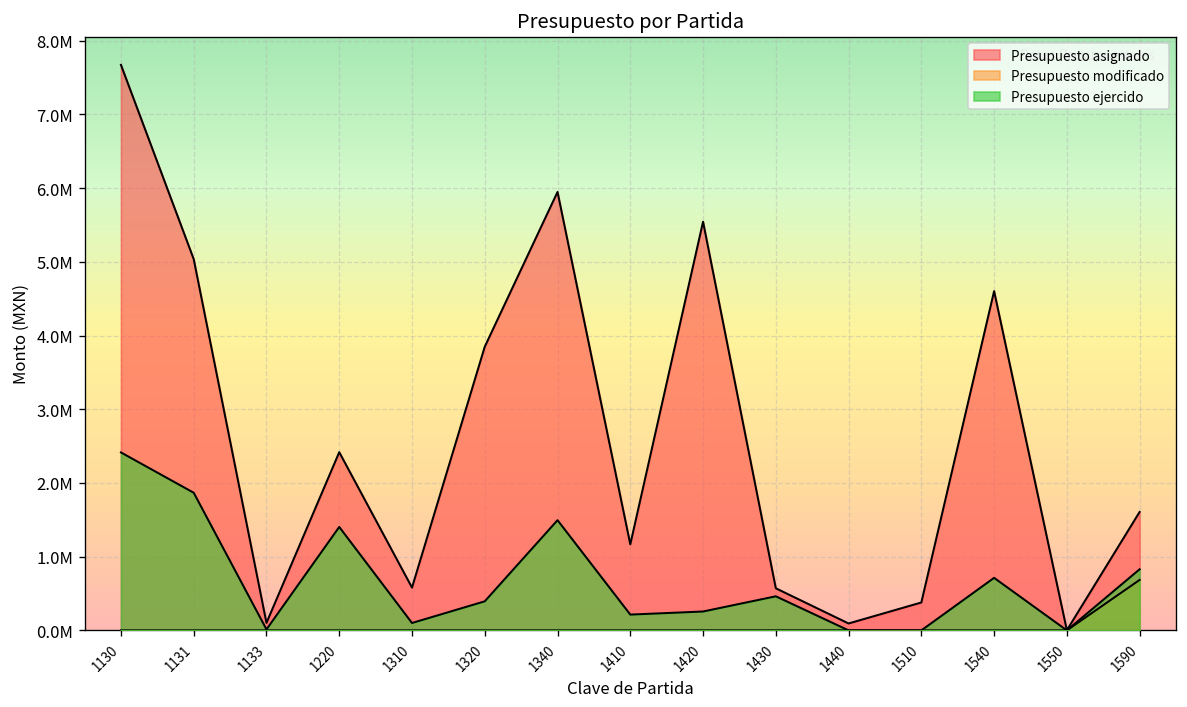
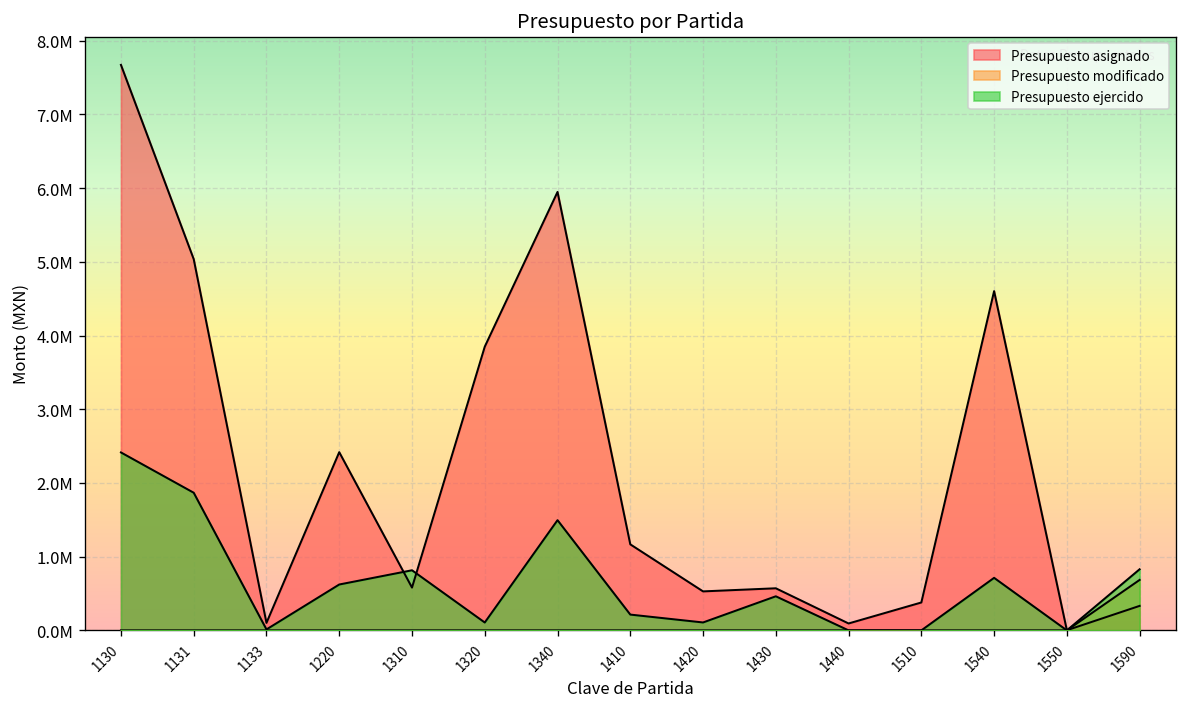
  {
    "Presupuesto asignado": {
      "1130": 7700000,
      "1131": 5000000,
      "1133": 100000,
      "1220": 2400000,
      "1310": 600000,
      "1320": 3800000,
      "1340": 5900000,
      "1410": 1200000,
-     "1420": 5500000,
+     "1420": 500000,
      "1430": 600000,
      "1440": 100000,
      "1510": 400000,
      "1540": 4600000,
-     "1590": 1600000
+     "1590": 300000
    },
    "Presupuesto modificado": {
      "1130": 0,
      "1131": 0,
      "1220": 0,
      "1310": 0,
      "1320": 0,
      "1340": 0,
      "1410": 0,
      "1420": 0,
      "1430": 0,
      "1540": 0,
      "1590": 700000
    },
    "Presupuesto ejercido": {
      "1130": 2400000,
      "1131": 1900000,
-     "1220": 1400000,
-     "1310": 100000,
-     "1320": 400000,
+     "1220": 600000,
+     "1310": 800000,
+     "1320": 100000,
      "1340": 1500000,
      "1410": 200000,
-     "1420": 300000,
+     "1420": 100000,
      "1430": 500000,
      "1540": 700000,
      "1590": 800000
    }
  }
